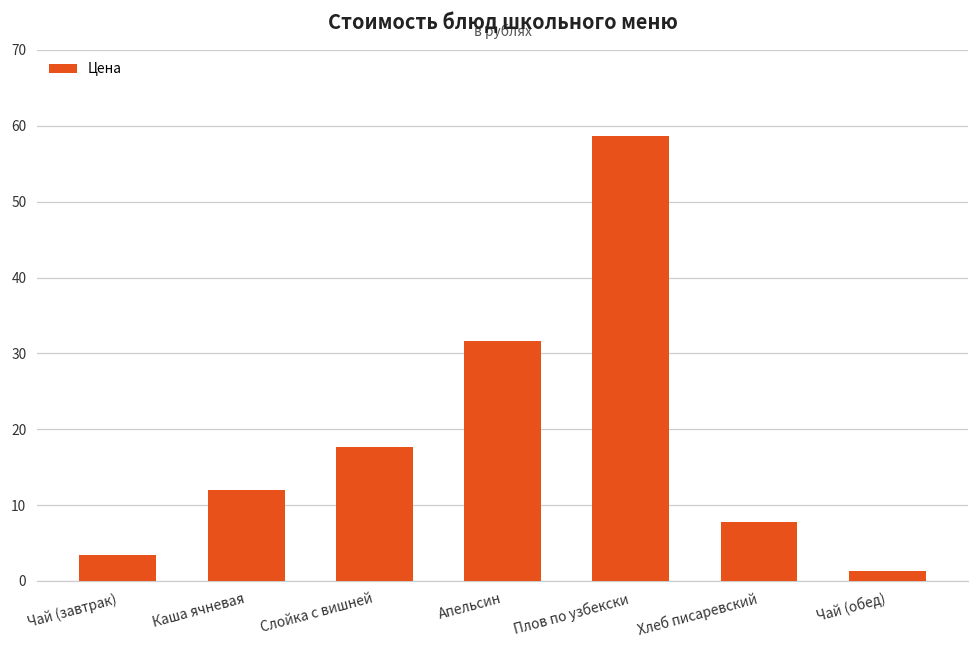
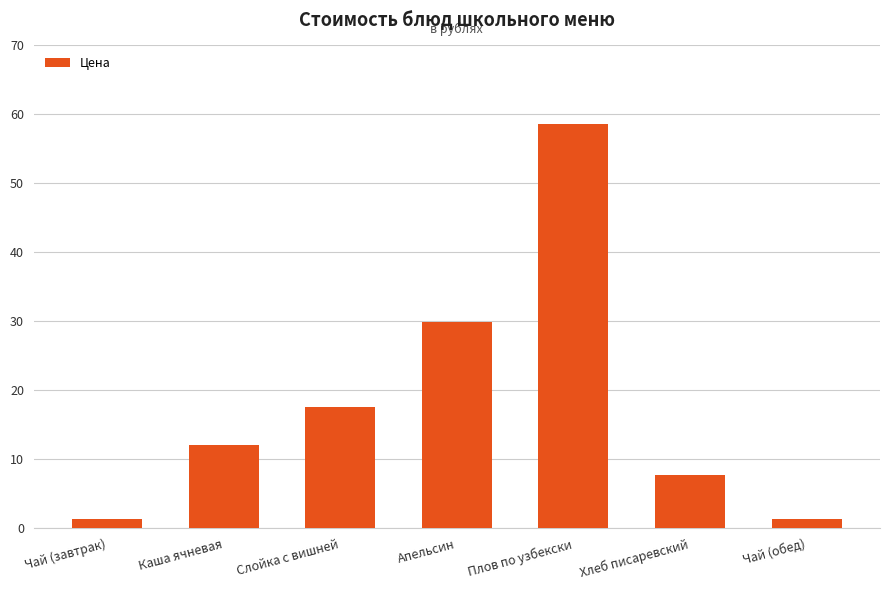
  {
-   "Чай (завтрак)": 3,
+   "Чай (завтрак)": 1,
    "Каша ячневая": 12,
    "Слойка с вишней": 18,
-   "Апельсин": 32,
+   "Апельсин": 30,
    "Плов по узбекски": 59,
    "Хлеб писаревский": 8,
    "Чай (обед)": 1
  }
